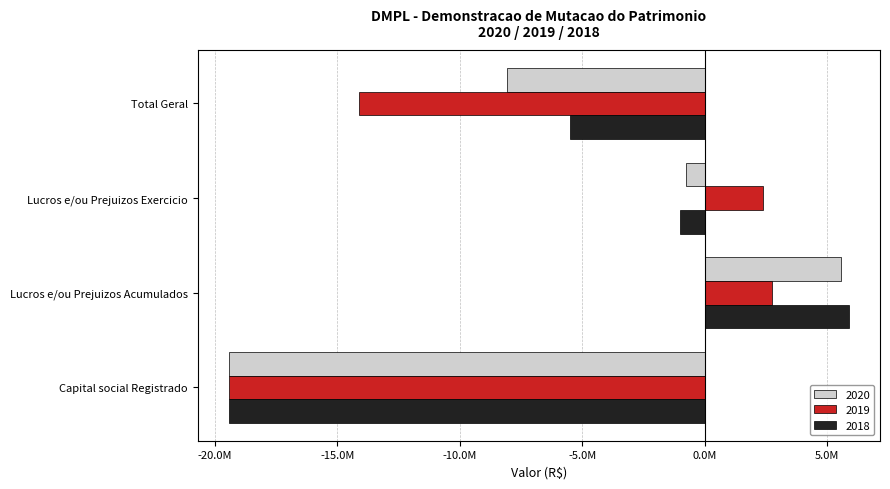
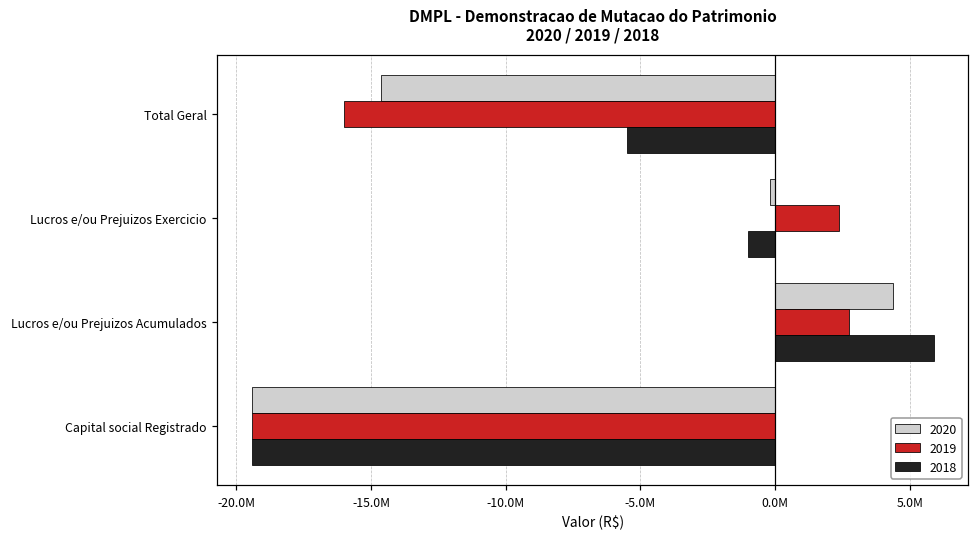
  {
    "2020": {
-     "Total Geral": -8100000,
-     "Lucros e/ou Prejuizos Exercicio": -800000,
-     "Lucros e/ou Prejuizos Acumulados": 5600000,
+     "Total Geral": -14600000,
+     "Lucros e/ou Prejuizos Exercicio": -200000,
+     "Lucros e/ou Prejuizos Acumulados": 4400000,
      "Capital social Registrado": -19400000
    },
    "2019": {
-     "Total Geral": -14100000,
+     "Total Geral": -16000000,
      "Lucros e/ou Prejuizos Exercicio": 2400000,
      "Lucros e/ou Prejuizos Acumulados": 2800000,
      "Capital social Registrado": -19400000
    },
    "2018": {
      "Total Geral": -5500000,
      "Lucros e/ou Prejuizos Exercicio": -1000000,
      "Lucros e/ou Prejuizos Acumulados": 5900000,
      "Capital social Registrado": -19400000
    }
  }
